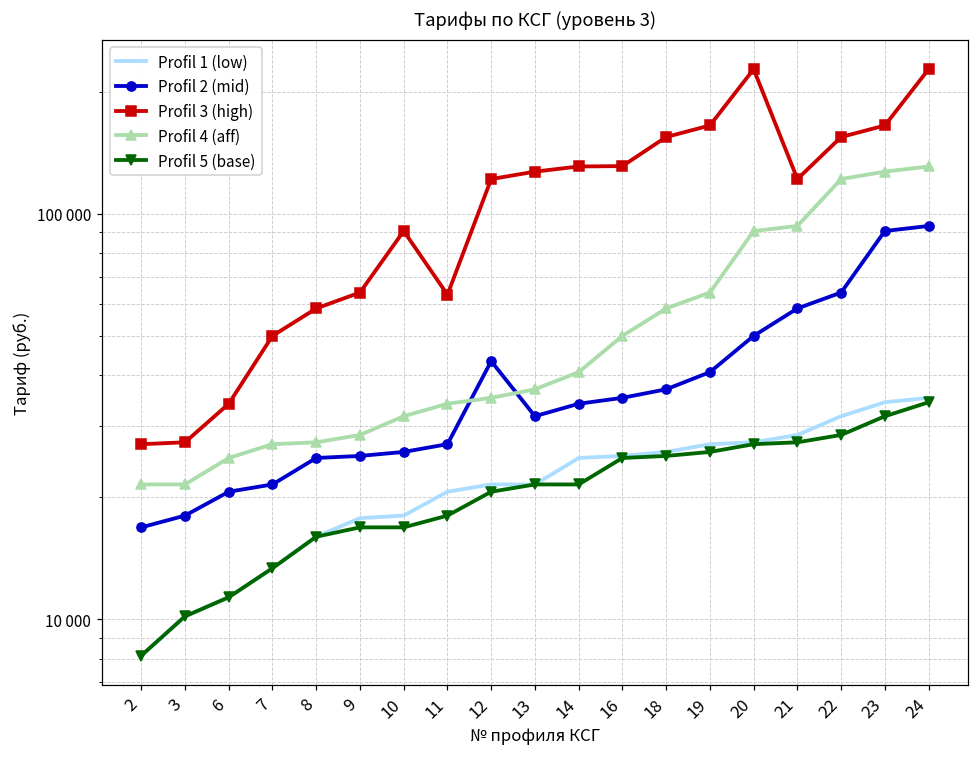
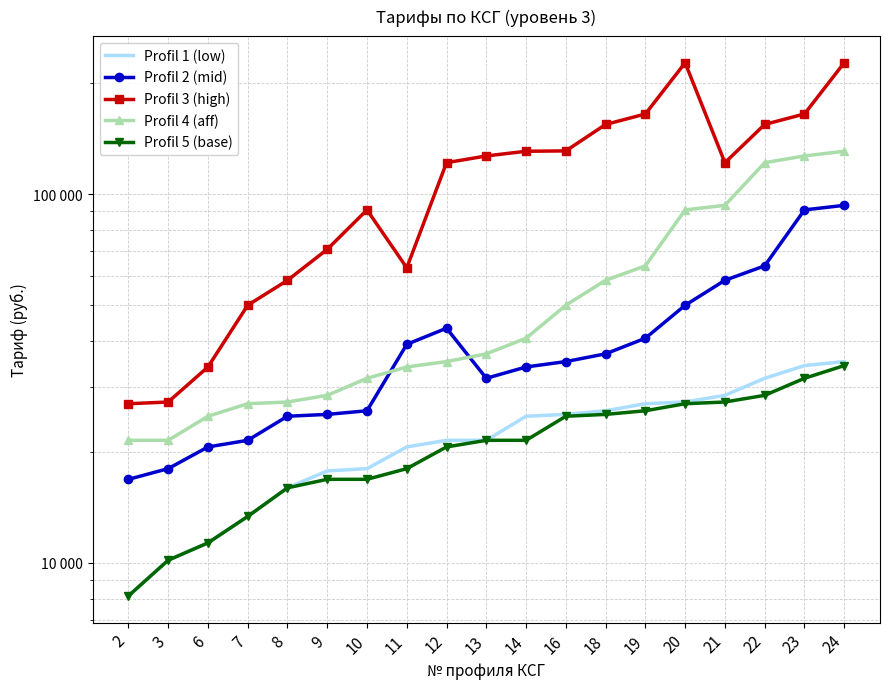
  {
    "Profil 1 (low)": {
      "9": 18000,
      "10": 18000,
      "11": 21000,
      "12": 22000,
      "14": 25000,
      "18": 26000,
      "19": 27000,
      "21": 28000,
      "22": 32000,
      "23": 34000,
      "24": 35000
    },
    "Profil 2 (mid)": {
      "2": 17000,
      "3": 18000,
      "6": 21000,
      "7": 22000,
      "8": 25000,
      "9": 25000,
      "10": 26000,
-     "11": 27000,
+     "11": 39000,
      "12": 43000,
      "13": 32000,
      "14": 34000,
      "16": 35000,
      "18": 37000,
      "19": 41000,
      "20": 50000,
      "21": 58000,
      "22": 64000,
      "23": 91000,
      "24": 93000
    },
    "Profil 3 (high)": {
      "2": 27000,
      "3": 27000,
      "6": 34000,
      "7": 50000,
      "8": 58000,
-     "9": 64000,
+     "9": 71000,
      "10": 91000,
      "11": 63000,
      "12": 122000,
      "13": 127000,
      "14": 131000,
      "16": 131000,
      "18": 155000,
      "19": 170000,
      "20": 230000,
      "21": 122000,
      "22": 155000,
      "23": 170000,
      "24": 230000
    },
    "Profil 4 (aff)": {
      "2": 22000,
      "3": 22000,
      "6": 25000,
      "7": 27000,
      "8": 27000,
      "9": 28000,
      "10": 32000,
      "11": 34000,
      "12": 35000,
      "13": 37000,
      "14": 41000,
      "16": 50000,
      "18": 58000,
      "19": 64000,
      "20": 91000,
      "21": 93000,
      "22": 122000,
      "23": 127000,
      "24": 131000
    },
    "Profil 5 (base)": {
      "9": 17000,
      "10": 17000,
      "11": 18000,
      "12": 21000,
      "14": 22000,
      "18": 25000,
      "19": 26000,
      "21": 27000,
      "22": 28000,
      "23": 32000,
      "24": 34000
    }
  }
